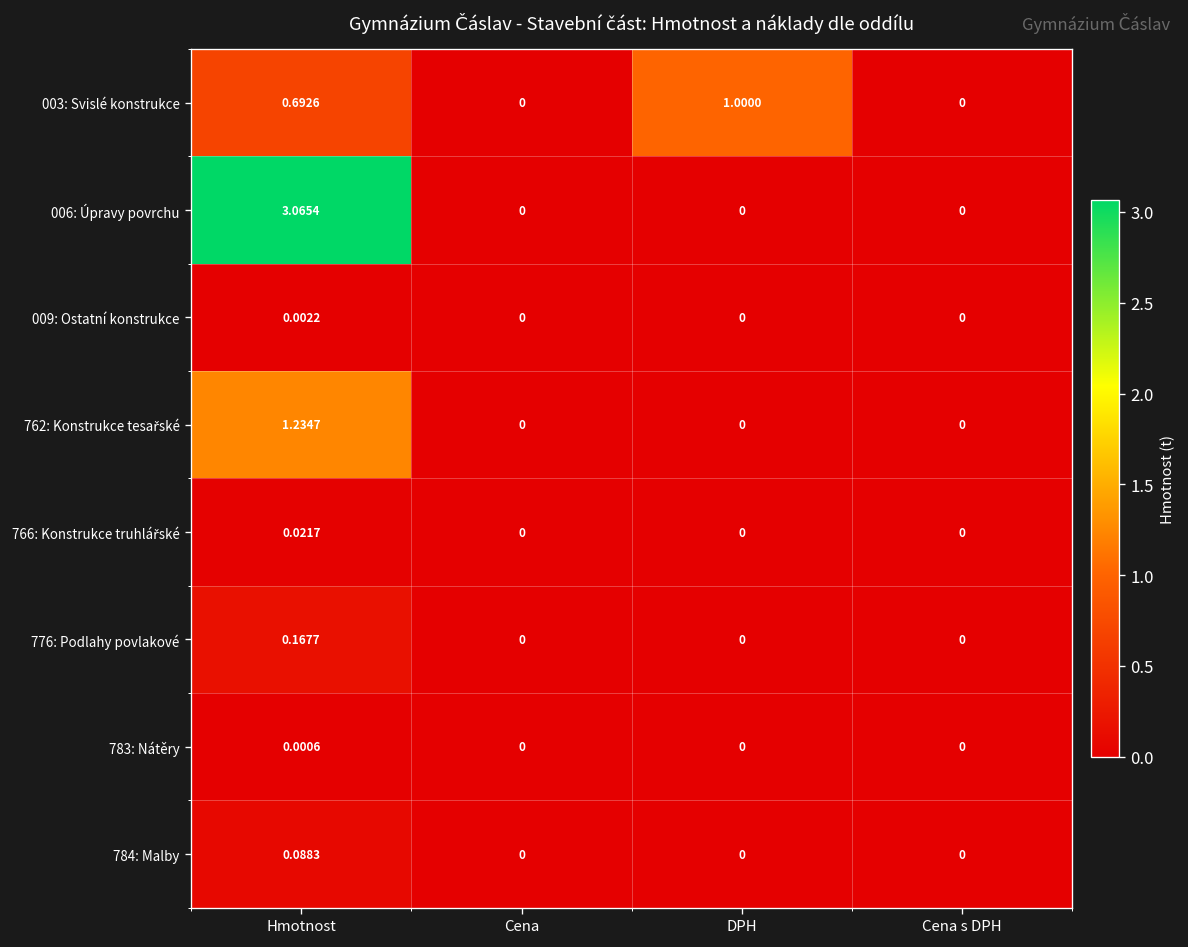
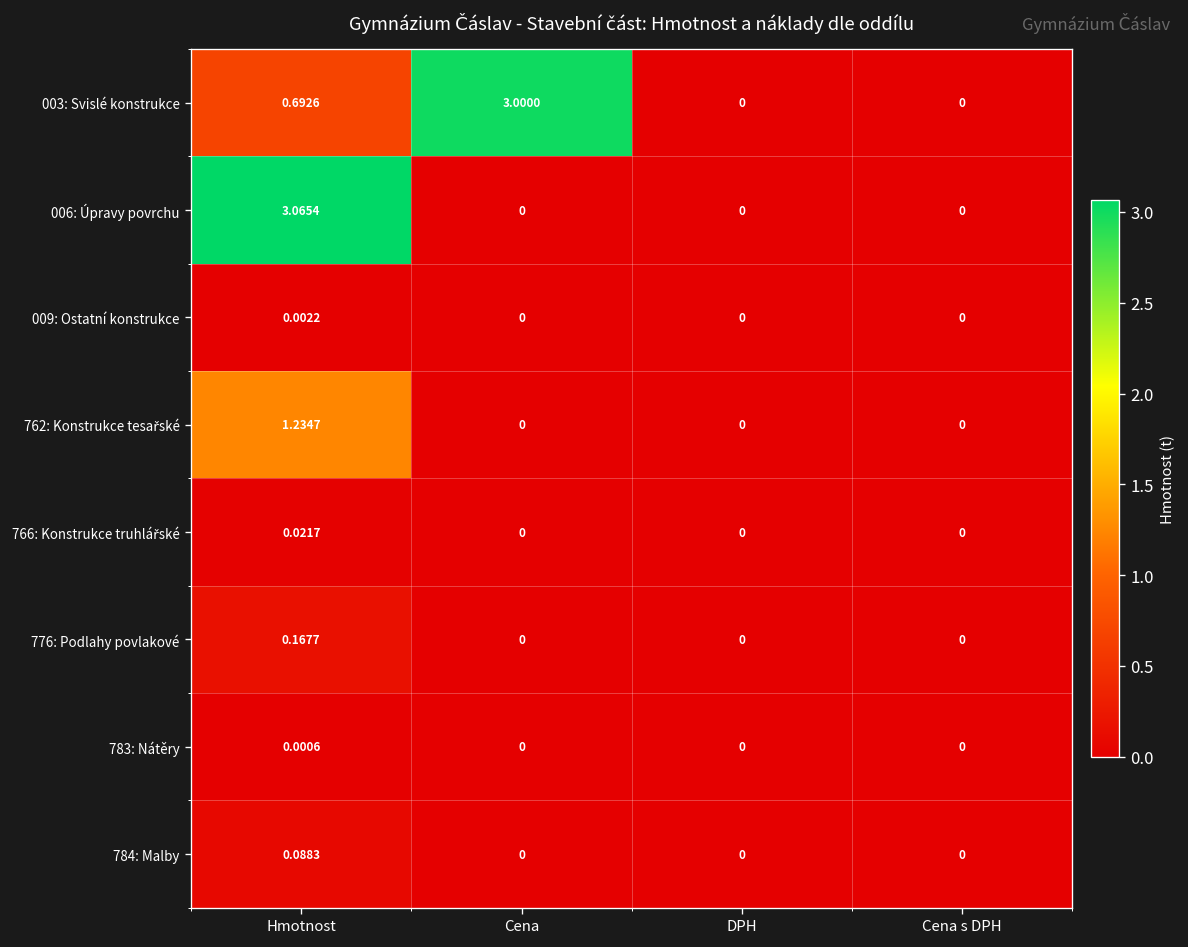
  {
    "003: Svislé konstrukce": {
      "Hmotnost": 0.6926,
-     "Cena": 0,
-     "DPH": 1.0000,
+     "Cena": 3.0000,
+     "DPH": 0,
      "Cena s DPH": 0
    },
    "006: Úpravy povrchu": {
      "Hmotnost": 3.0654,
      "Cena": 0,
      "DPH": 0,
      "Cena s DPH": 0
    },
    "009: Ostatní konstrukce": {
      "Hmotnost": 0.0022,
      "Cena": 0,
      "DPH": 0,
      "Cena s DPH": 0
    },
    "762: Konstrukce tesařské": {
      "Hmotnost": 1.2347,
      "Cena": 0,
      "DPH": 0,
      "Cena s DPH": 0
    },
    "766: Konstrukce truhlářské": {
      "Hmotnost": 0.0217,
      "Cena": 0,
      "DPH": 0,
      "Cena s DPH": 0
    },
    "776: Podlahy povlakové": {
      "Hmotnost": 0.1677,
      "Cena": 0,
      "DPH": 0,
      "Cena s DPH": 0
    },
    "783: Nátěry": {
      "Hmotnost": 0.0006,
      "Cena": 0,
      "DPH": 0,
      "Cena s DPH": 0
    },
    "784: Malby": {
      "Hmotnost": 0.0883,
      "Cena": 0,
      "DPH": 0,
      "Cena s DPH": 0
    }
  }
